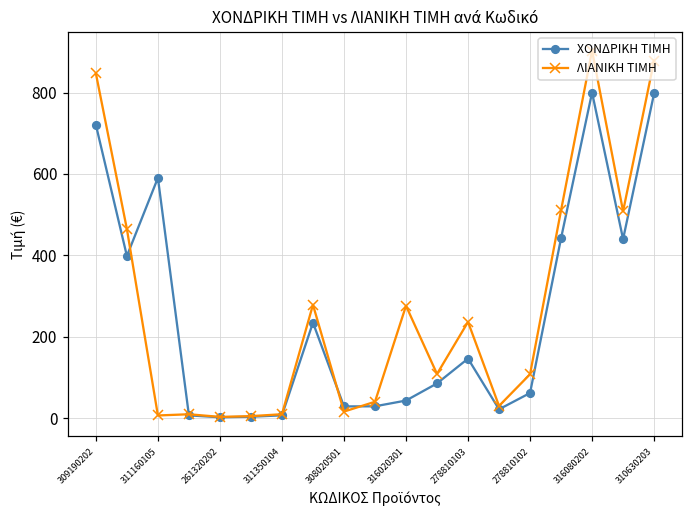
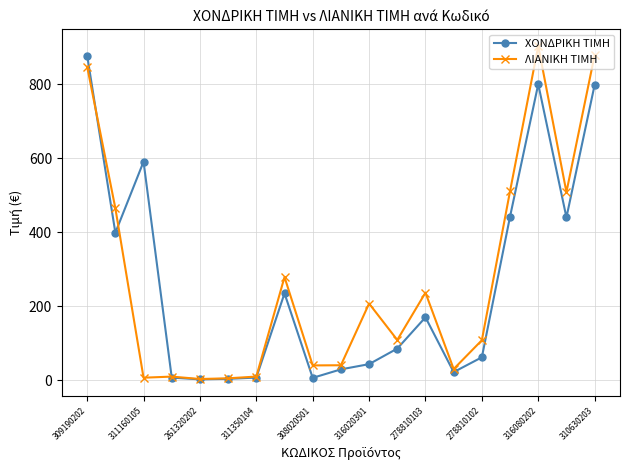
  {
    "ΧΟΝΔΡΙΚΗ ΤΙΜΗ": {
-     "309190202": 720,
+     "309190202": 880,
      "311160105": 590,
-     "308020501": 30,
+     "308020501": 10,
      "316020301": 40,
-     "278810103": 150,
+     "278810103": 170,
      "278810102": 60,
      "316080202": 800,
      "310630203": 800
    },
    "ΛΙΑΝΙΚΗ ΤΙΜΗ": {
      "309190202": 850,
      "311160105": 10,
-     "308020501": 20,
-     "316020301": 280,
+     "308020501": 40,
+     "316020301": 210,
      "278810103": 240,
      "278810102": 110
    }
  }
